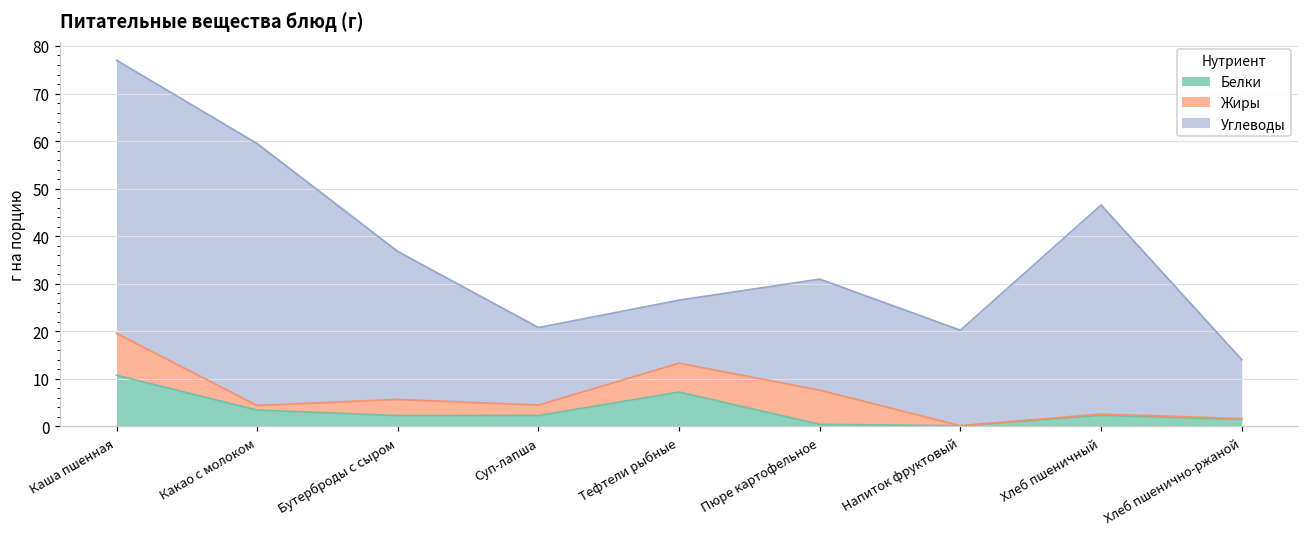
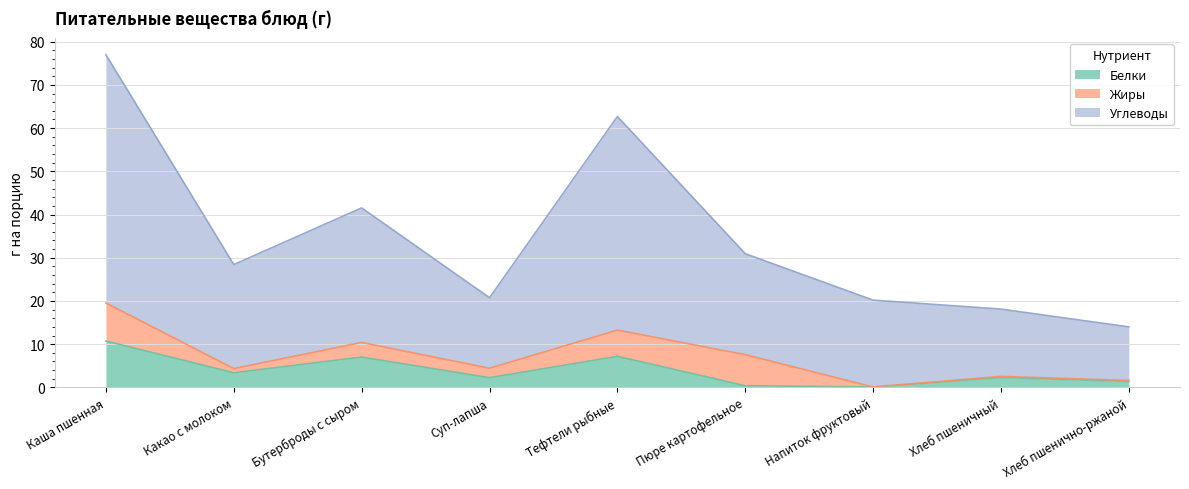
  {
    "Белки": {
      "Каша пшенная": 11,
      "Какао с молоком": 3,
-     "Бутерброды с сыром": 2,
+     "Бутерброды с сыром": 7,
      "Суп-лапша": 2,
      "Тефтели рыбные": 7,
      "Пюре картофельное": 0
    },
    "Жиры": {
      "Каша пшенная": 9,
      "Какао с молоком": 1,
      "Бутерброды с сыром": 3,
      "Суп-лапша": 2,
      "Тефтели рыбные": 6,
      "Пюре картофельное": 7
    },
    "Углеводы": {
      "Каша пшенная": 57,
-     "Какао с молоком": 55,
+     "Какао с молоком": 24,
      "Бутерброды с сыром": 31,
      "Суп-лапша": 16,
-     "Тефтели рыбные": 13,
+     "Тефтели рыбные": 49,
      "Пюре картофельное": 23,
      "Напиток фруктовый": 20,
-     "Хлеб пшеничный": 44,
+     "Хлеб пшеничный": 16,
      "Хлеб пшенично-ржаной": 12
    }
  }
